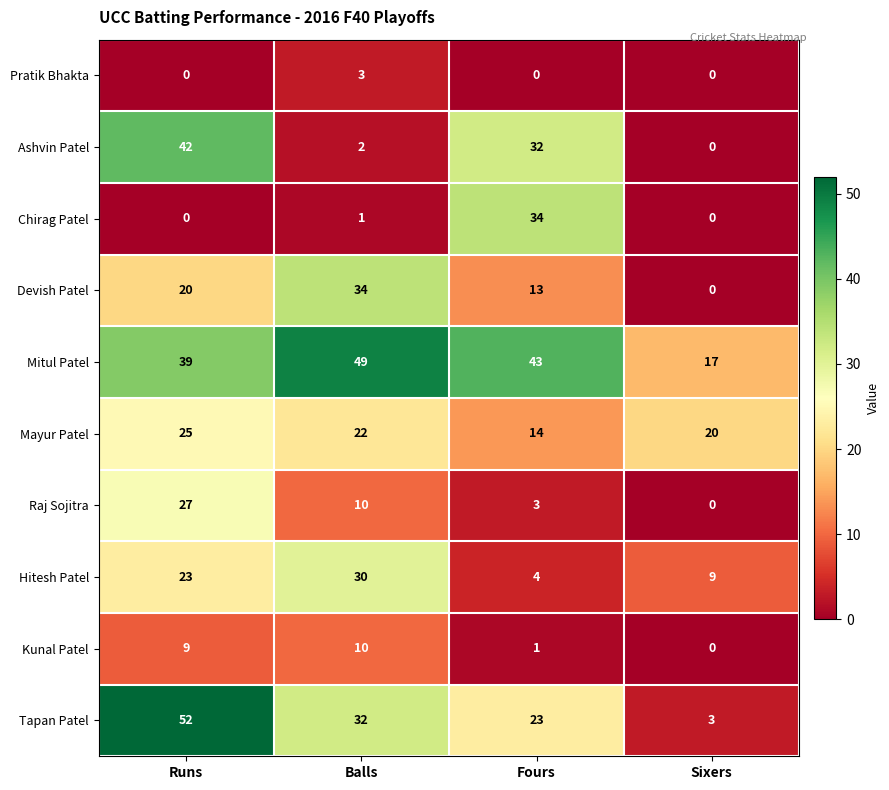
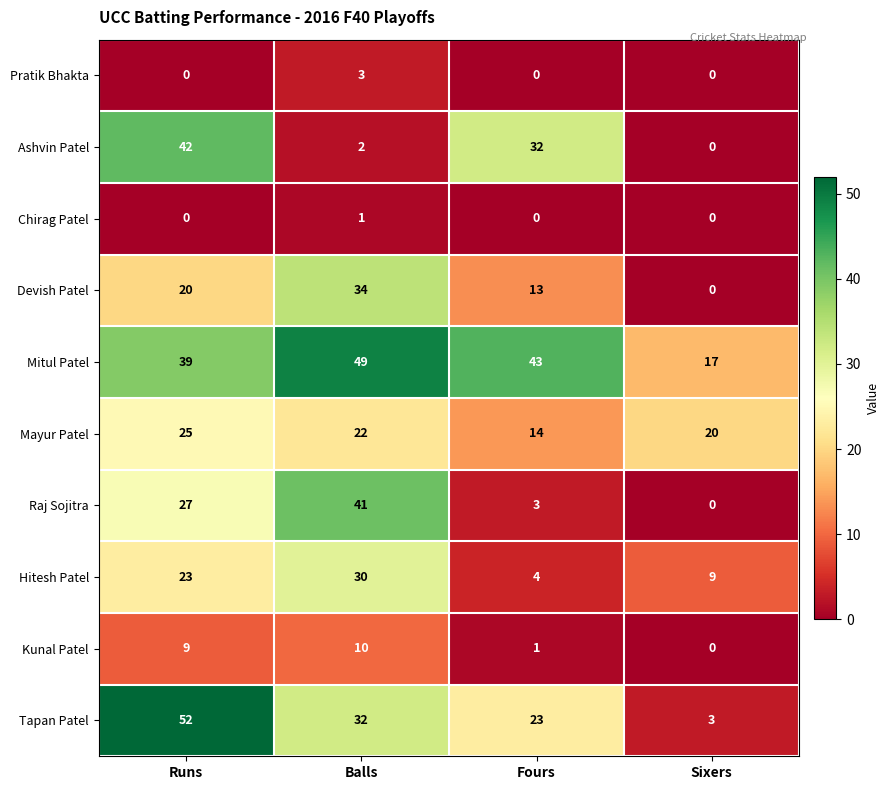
  {
    "Pratik Bhakta": {
      "Runs": 0,
      "Balls": 3,
      "Fours": 0,
      "Sixers": 0
    },
    "Ashvin Patel": {
      "Runs": 42,
      "Balls": 2,
      "Fours": 32,
      "Sixers": 0
    },
    "Chirag Patel": {
      "Runs": 0,
      "Balls": 1,
-     "Fours": 34,
+     "Fours": 0,
      "Sixers": 0
    },
    "Devish Patel": {
      "Runs": 20,
      "Balls": 34,
      "Fours": 13,
      "Sixers": 0
    },
    "Mitul Patel": {
      "Runs": 39,
      "Balls": 49,
      "Fours": 43,
      "Sixers": 17
    },
    "Mayur Patel": {
      "Runs": 25,
      "Balls": 22,
      "Fours": 14,
      "Sixers": 20
    },
    "Raj Sojitra": {
      "Runs": 27,
-     "Balls": 10,
+     "Balls": 41,
      "Fours": 3,
      "Sixers": 0
    },
    "Hitesh Patel": {
      "Runs": 23,
      "Balls": 30,
      "Fours": 4,
      "Sixers": 9
    },
    "Kunal Patel": {
      "Runs": 9,
      "Balls": 10,
      "Fours": 1,
      "Sixers": 0
    },
    "Tapan Patel": {
      "Runs": 52,
      "Balls": 32,
      "Fours": 23,
      "Sixers": 3
    }
  }
